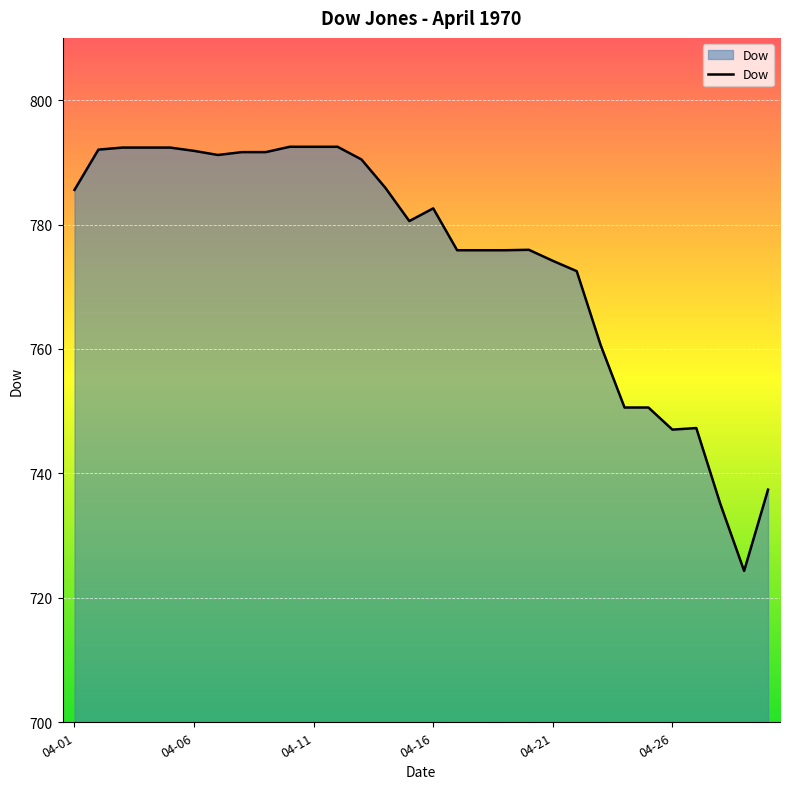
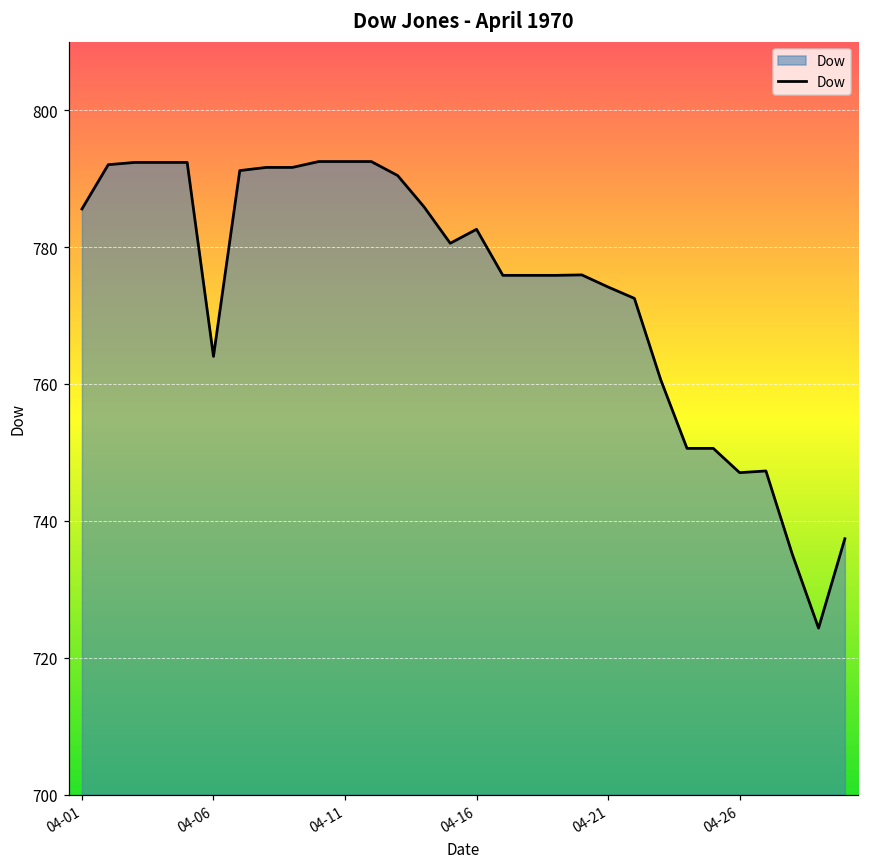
  {
    "04-01": 786,
-   "04-06": 792,
+   "04-06": 764,
    "04-11": 793,
    "04-16": 783,
    "04-21": 774,
    "04-26": 747
  }
